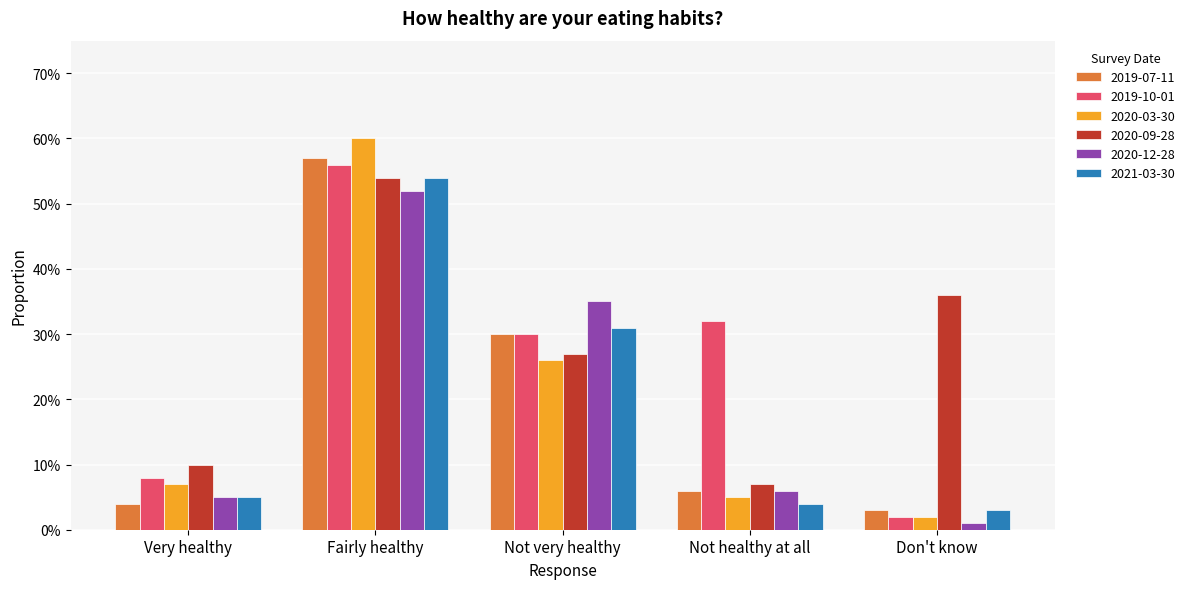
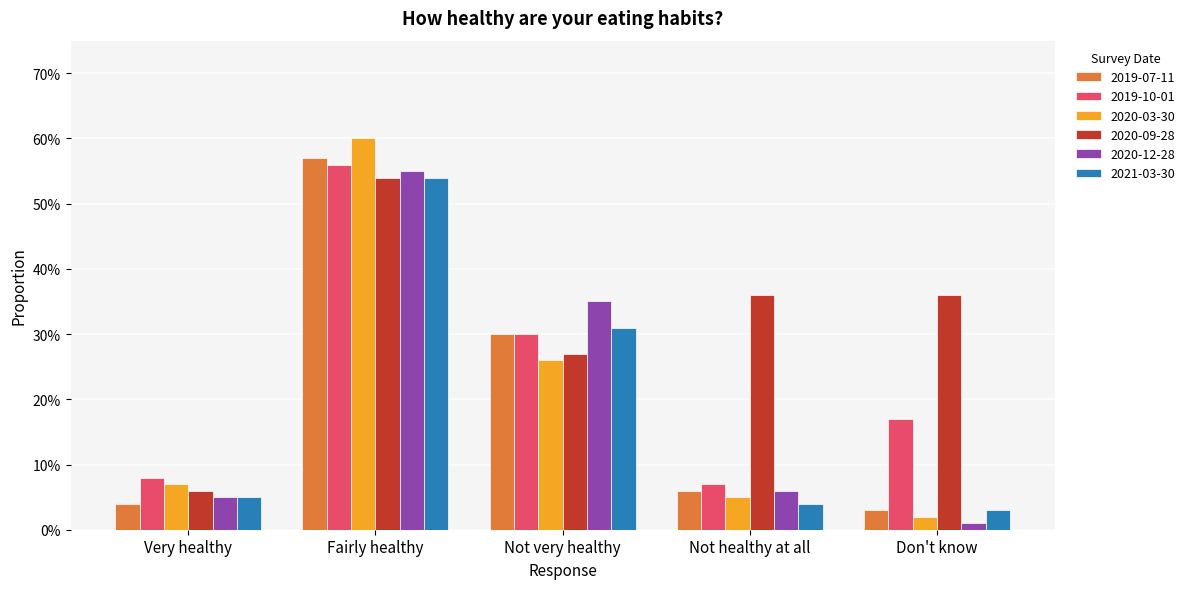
  {
    "2019-10-01": {
      "Very healthy": "8%",
      "Fairly healthy": "56%",
      "Not very healthy": "30%",
-     "Not healthy at all": "32%",
-     "Don't know": "2%"
+     "Not healthy at all": "7%",
+     "Don't know": "17%"
    },
    "2020-09-28": {
-     "Very healthy": "10%",
+     "Very healthy": "6%",
      "Fairly healthy": "54%",
      "Not very healthy": "27%",
-     "Not healthy at all": "7%",
+     "Not healthy at all": "36%",
      "Don't know": "36%"
    },
    "2020-12-28": {
      "Very healthy": "5%",
-     "Fairly healthy": "52%",
+     "Fairly healthy": "55%",
      "Not very healthy": "35%",
      "Not healthy at all": "6%",
      "Don't know": "1%"
    },
    "2021-03-30": {
      "Very healthy": "5%",
      "Fairly healthy": "54%",
      "Not very healthy": "31%",
      "Not healthy at all": "4%",
      "Don't know": "3%"
    }
  }
